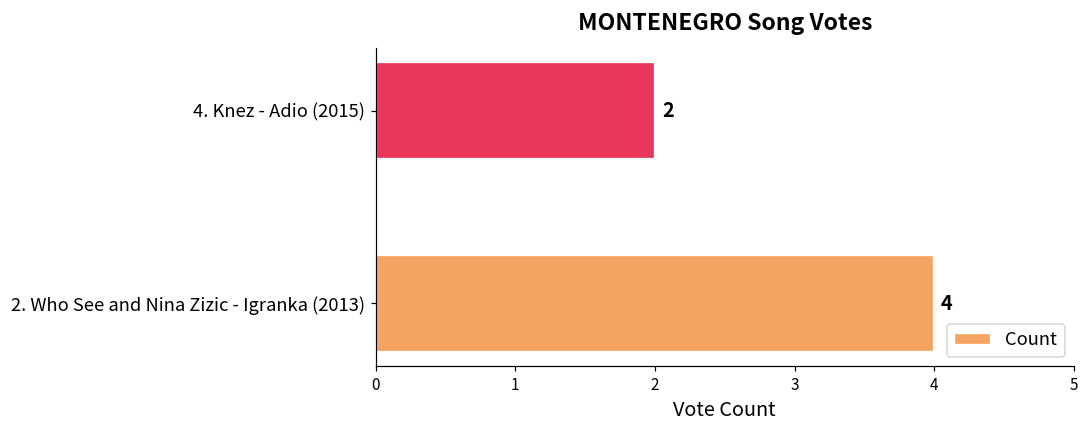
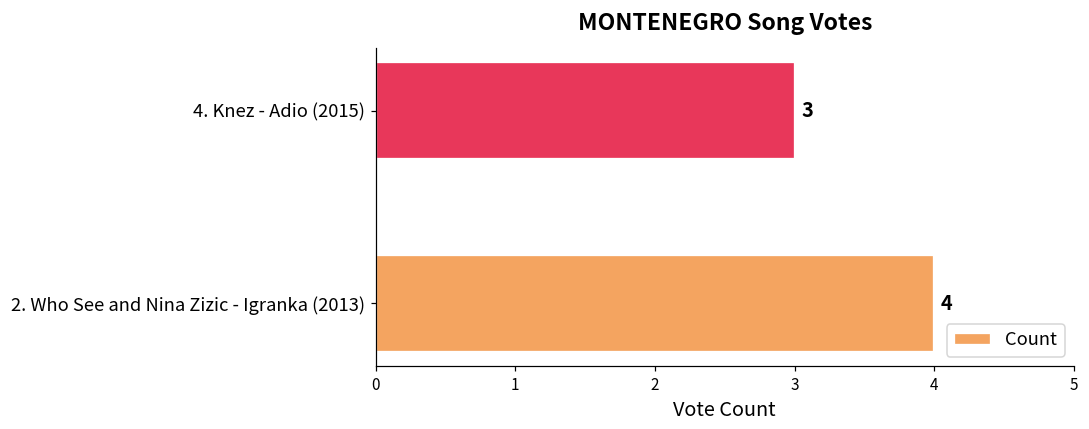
  {
-   "4. Knez - Adio (2015)": 2,
+   "4. Knez - Adio (2015)": 3,
    "2. Who See and Nina Zizic - Igranka (2013)": 4
  }
